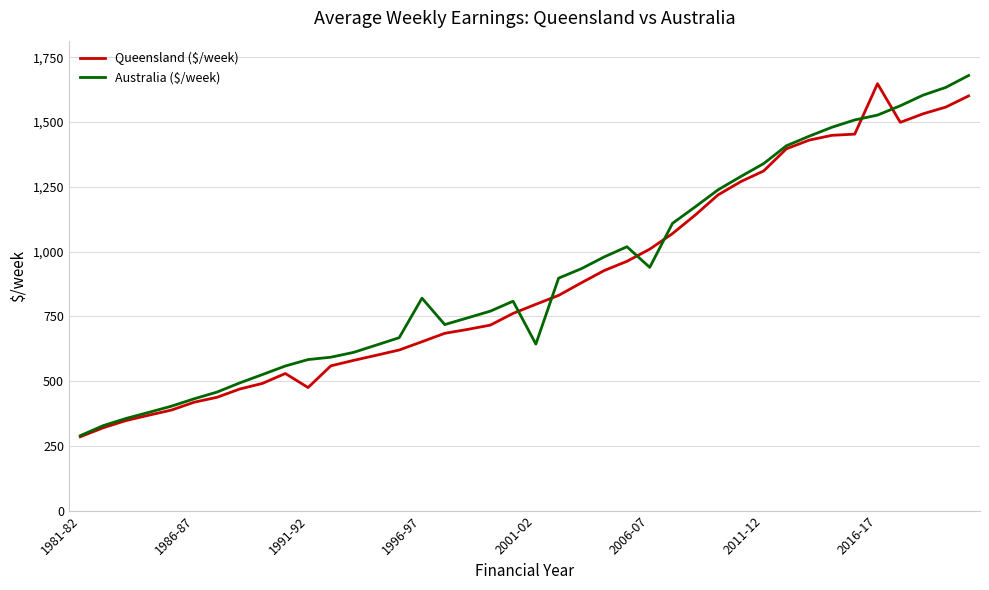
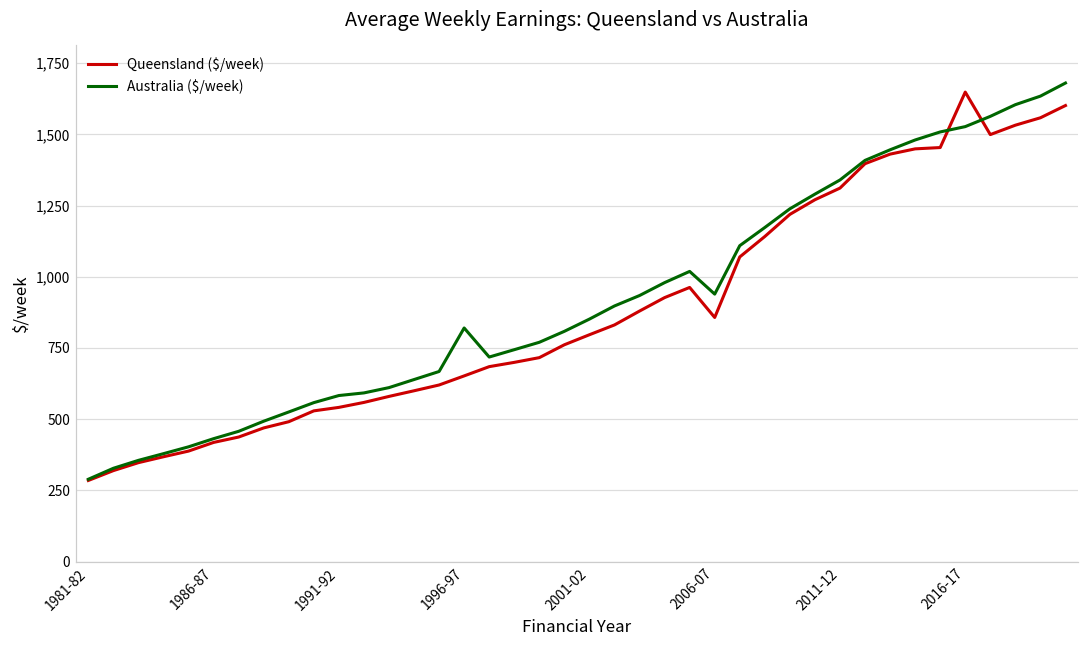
  {
    "Queensland ($/week)": {
      "1986-87": "420",
-     "1991-92": "480",
+     "1991-92": "540",
      "1996-97": "650",
      "2001-02": "800",
-     "2006-07": "1,010",
+     "2006-07": "860",
      "2011-12": "1,310",
      "2016-17": "1,650"
    },
    "Australia ($/week)": {
      "1986-87": "430",
      "1991-92": "580",
      "1996-97": "820",
-     "2001-02": "640",
+     "2001-02": "850",
      "2006-07": "940",
      "2011-12": "1,340",
      "2016-17": "1,530"
    }
  }
